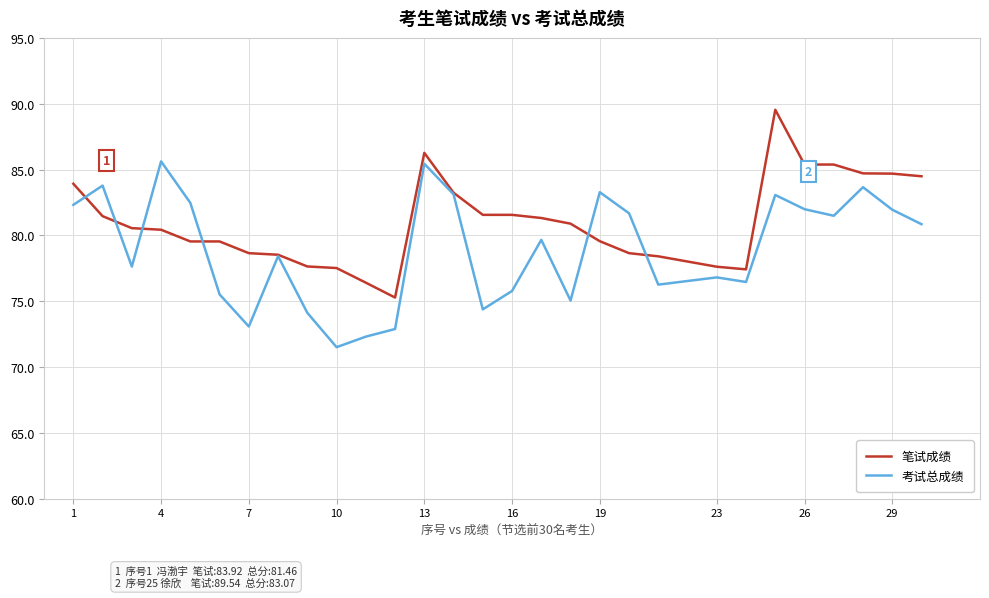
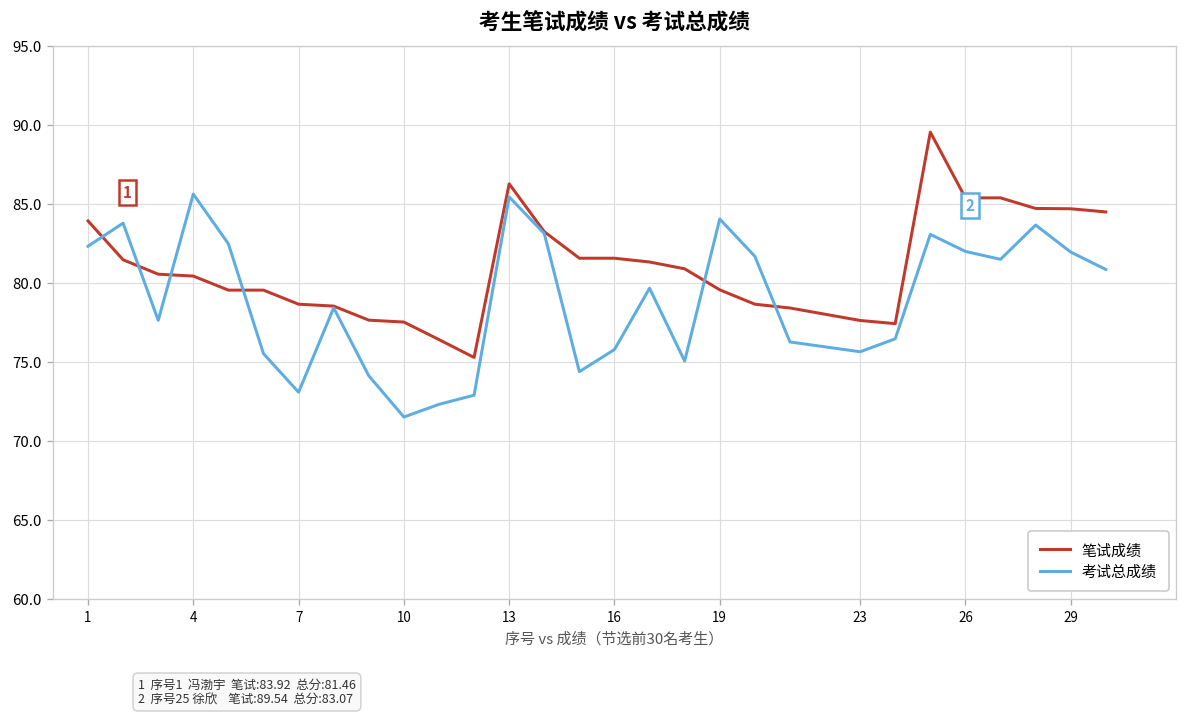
  {
    "笔试成绩": {
      "1": 83.9,
      "4": 80.4,
      "7": 78.7,
      "10": 77.5,
      "13": 86.3,
      "16": 81.6,
      "19": 79.6,
      "23": 77.6,
      "29": 84.7
    },
    "考试总成绩": {
      "1": 82.3,
      "4": 85.6,
      "7": 73.1,
      "10": 71.5,
      "13": 85.4,
      "16": 75.8,
-     "19": 83.3,
-     "23": 76.8,
+     "19": 84.0,
+     "23": 75.6,
      "26": 82.0,
      "29": 82.0
    }
  }
